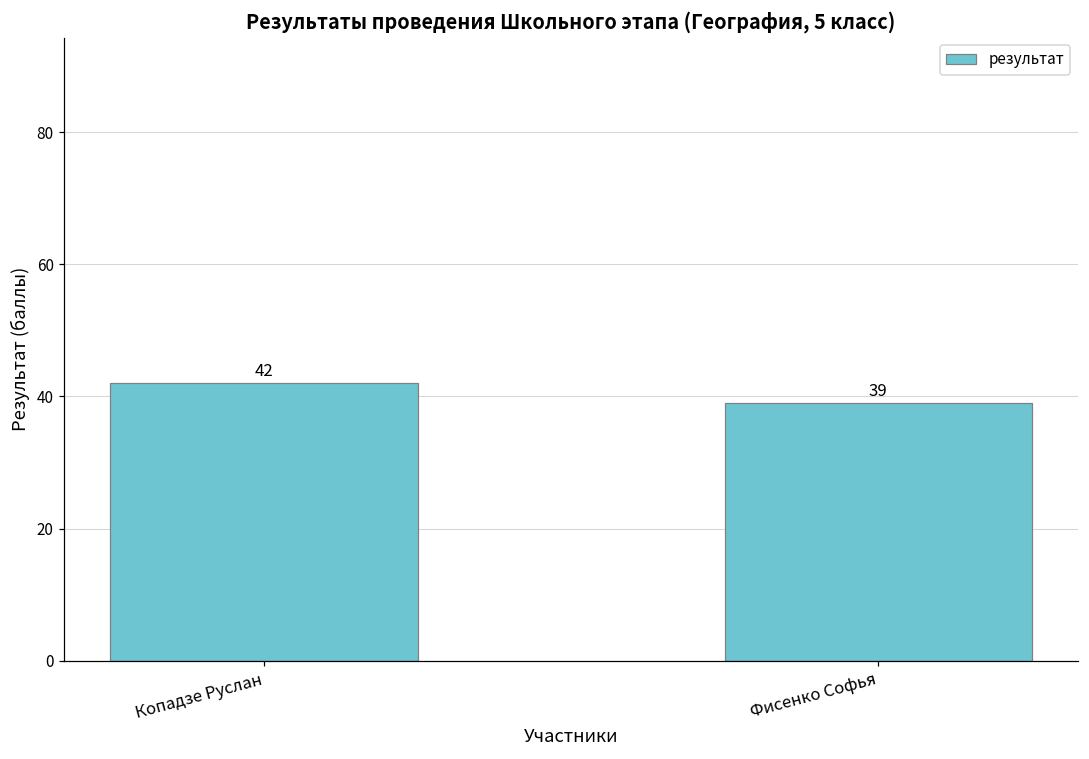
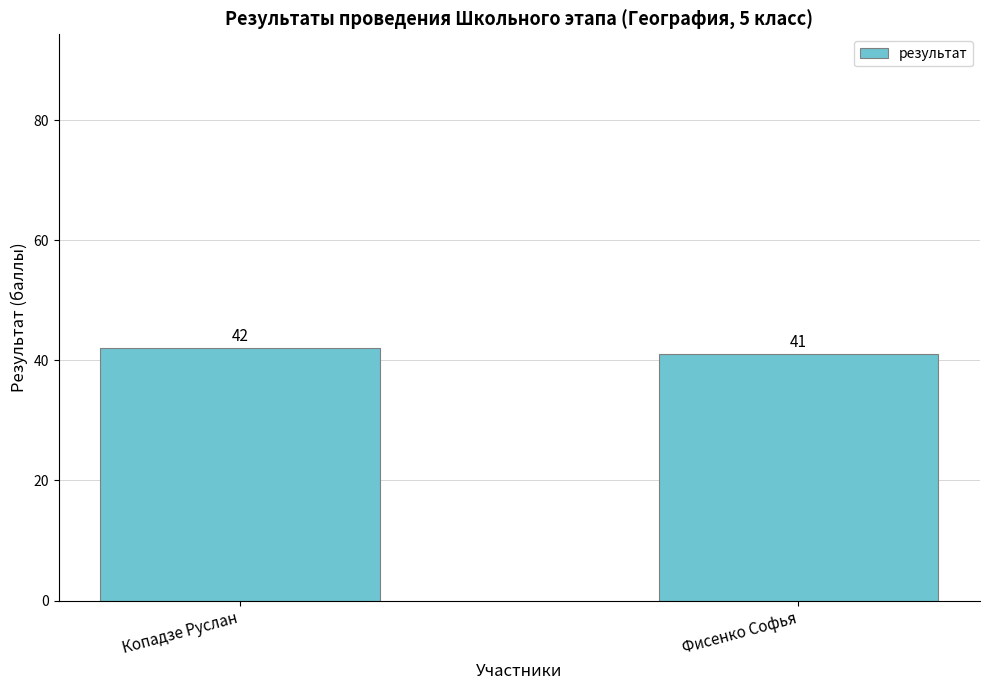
  {
    "Копадзе Руслан": 42,
-   "Фисенко Софья": 39
+   "Фисенко Софья": 41
  }
